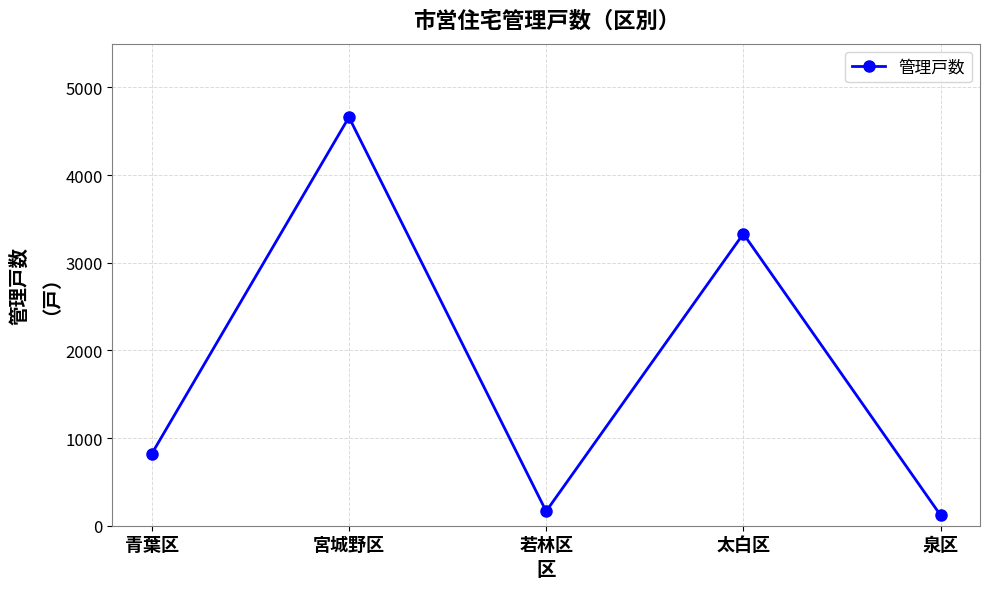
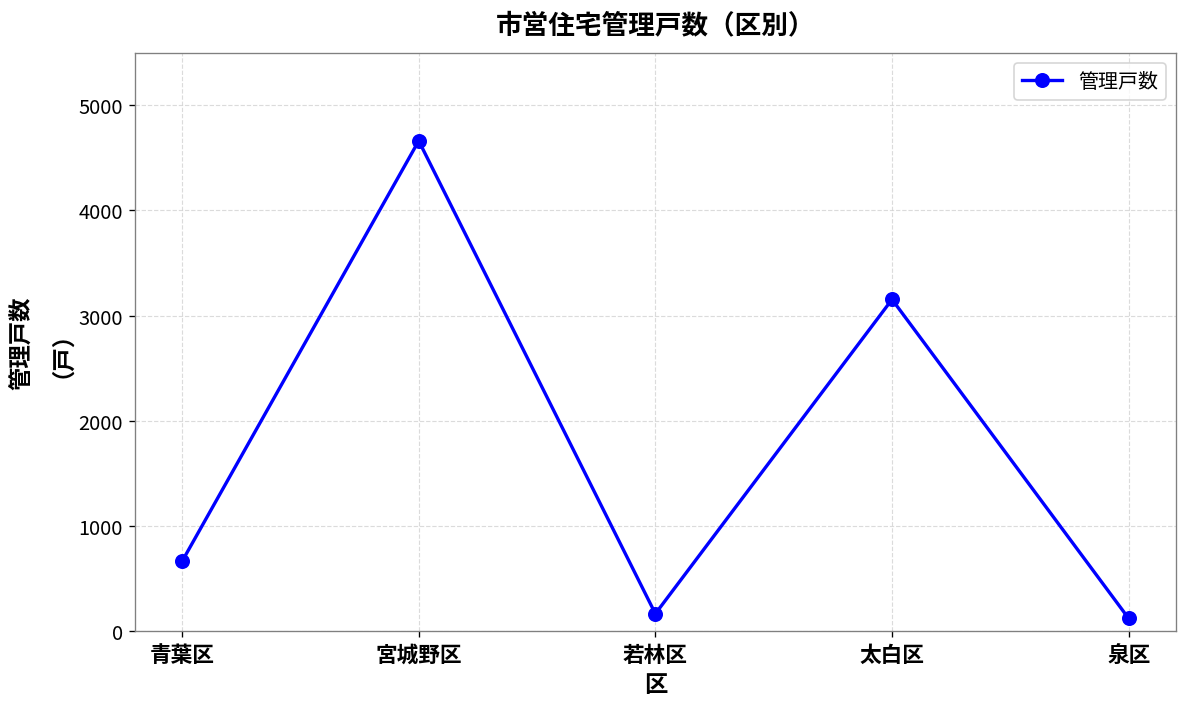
  {
-   "青葉区": 800,
+   "青葉区": 700,
    "宮城野区": 4700,
    "若林区": 200,
-   "太白区": 3300,
+   "太白区": 3200,
    "泉区": 100
  }
